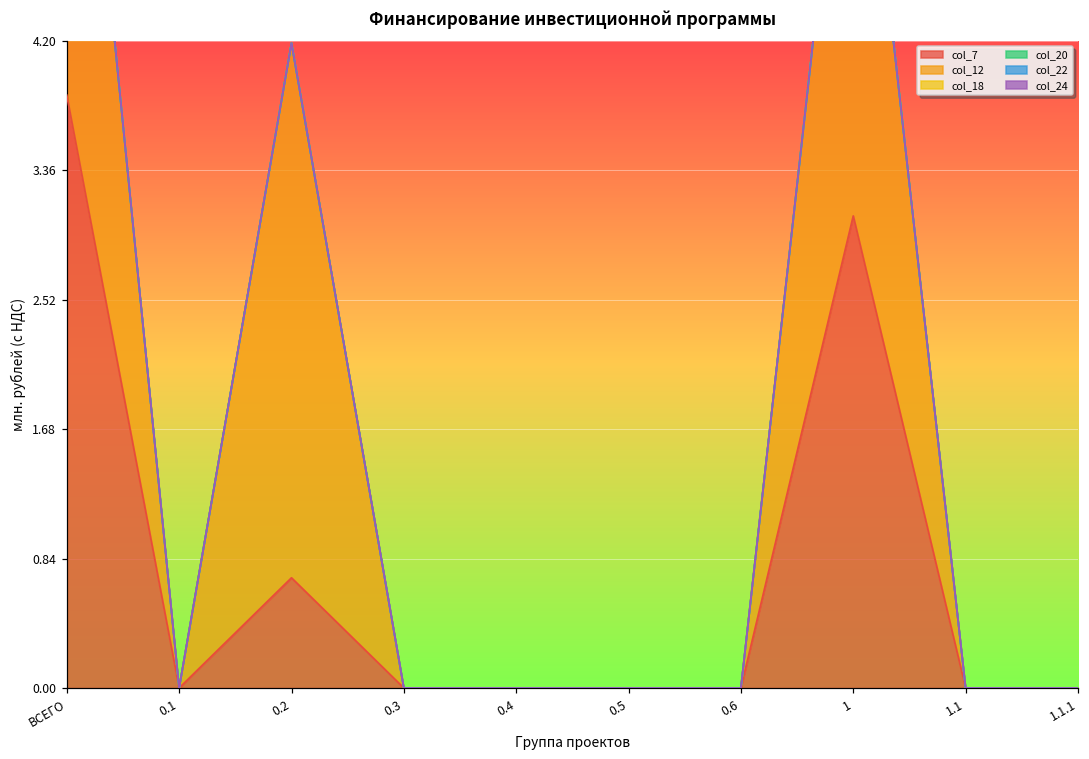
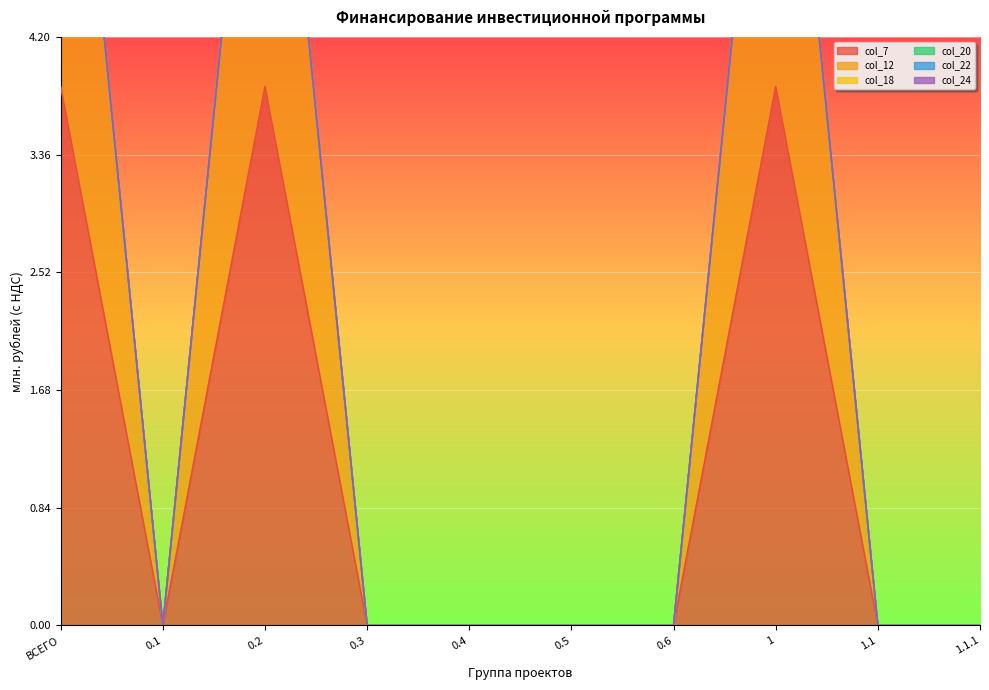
  {
    "col_7": {
      "ВСЕГО": 3.85,
-     "0.2": 0.71,
-     "1": 3.06
+     "0.2": 3.85,
+     "1": 3.85
    }
  }
